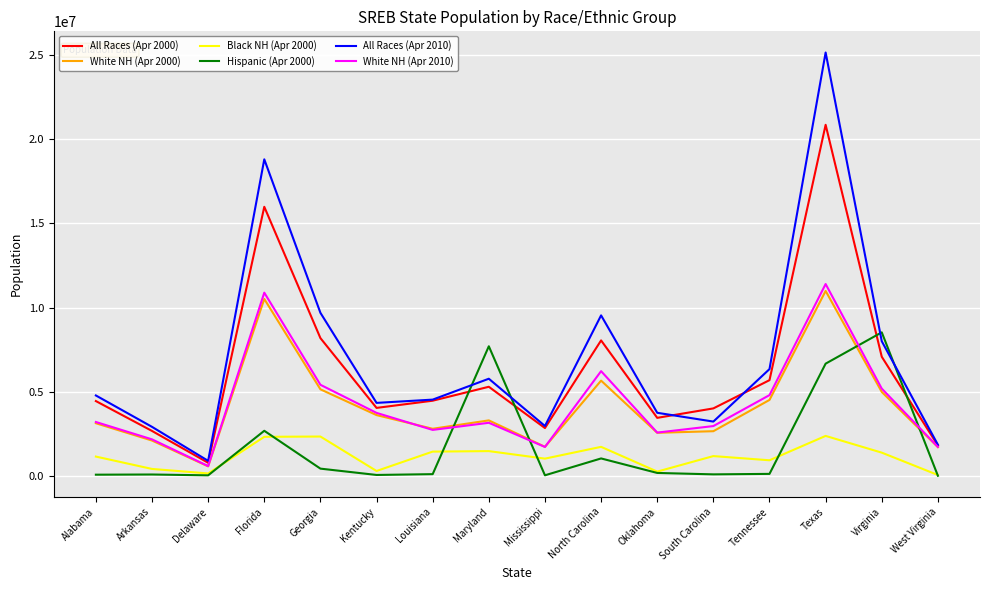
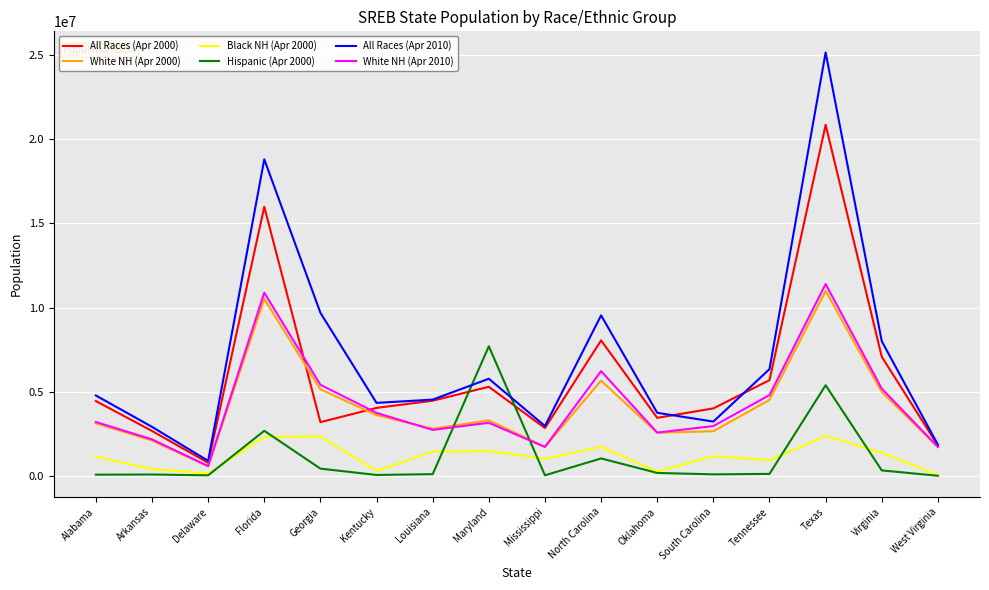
  {
    "All Races (Apr 2000)": {
      "Alabama": 4400000,
      "Arkansas": 2700000,
      "Florida": 16000000,
-     "Georgia": 8200000,
+     "Georgia": 3200000,
      "Kentucky": 4000000,
      "Maryland": 5300000,
      "North Carolina": 8000000,
      "Oklahoma": 3500000,
      "South Carolina": 4000000,
      "Tennessee": 5700000,
      "Texas": 20900000,
      "Virginia": 7100000
    },
    "White NH (Apr 2000)": {
      "Florida": 10500000,
      "Georgia": 5100000,
      "North Carolina": 5700000,
      "South Carolina": 2700000,
      "Tennessee": 4500000,
      "Texas": 11000000,
      "Virginia": 5000000
    },
    "Black NH (Apr 2000)": {
      "Alabama": 1200000,
      "Arkansas": 400000,
      "Florida": 2300000,
      "Georgia": 2300000,
      "Kentucky": 300000,
      "Louisiana": 1400000,
      "Maryland": 1500000,
      "Mississippi": 1000000,
      "North Carolina": 1700000,
      "South Carolina": 1200000,
      "Tennessee": 900000,
      "Texas": 2400000,
      "Virginia": 1400000
    },
    "Hispanic (Apr 2000)": {
      "Alabama": 100000,
      "Arkansas": 100000,
      "Florida": 2700000,
      "Georgia": 400000,
      "Kentucky": 100000,
      "Louisiana": 100000,
      "Maryland": 7700000,
      "Mississippi": 0,
      "North Carolina": 1000000,
      "South Carolina": 100000,
      "Tennessee": 100000,
-     "Texas": 6700000,
-     "Virginia": 8500000
+     "Texas": 5400000,
+     "Virginia": 300000
    },
    "All Races (Apr 2010)": {
      "Alabama": 4800000,
      "Arkansas": 2900000,
      "Florida": 18800000,
      "Georgia": 9700000,
      "Kentucky": 4300000,
      "Maryland": 5800000,
      "North Carolina": 9500000,
      "Oklahoma": 3800000,
      "South Carolina": 3200000,
      "Tennessee": 6300000,
      "Texas": 25100000,
      "Virginia": 8000000
    },
    "White NH (Apr 2010)": {
      "Florida": 10900000,
      "Georgia": 5400000,
      "North Carolina": 6200000,
      "South Carolina": 3000000,
      "Tennessee": 4800000,
      "Texas": 11400000,
      "Virginia": 5200000
    }
  }
